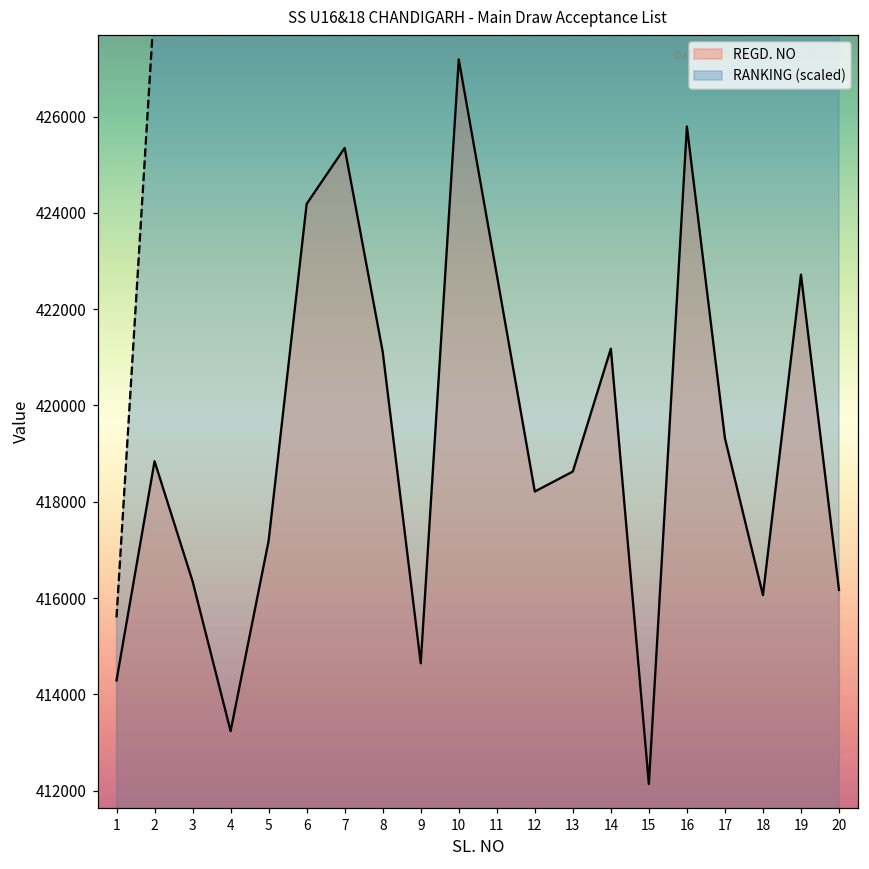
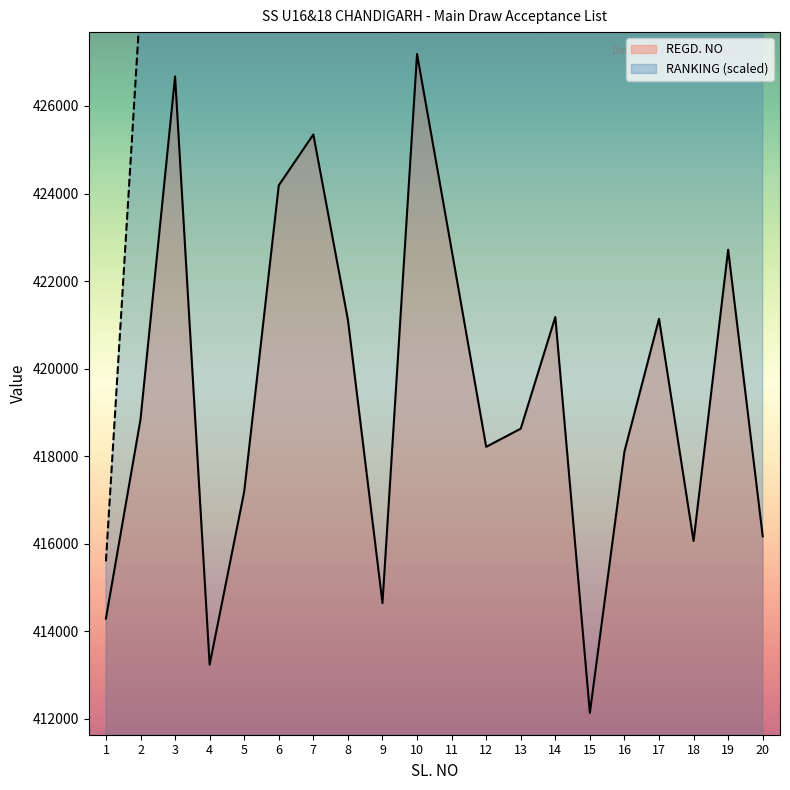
  {
    "REGD. NO": {
      "1": 414300,
      "2": 418800,
-     "3": 416300,
+     "3": 426700,
      "4": 413200,
      "5": 417200,
      "6": 424200,
      "7": 425300,
      "8": 421100,
      "9": 414600,
      "10": 427200,
      "11": 422700,
      "12": 418200,
      "13": 418600,
      "14": 421200,
      "15": 412100,
-     "16": 425800,
-     "17": 419300,
+     "16": 418100,
+     "17": 421100,
      "18": 416100,
      "19": 422700,
      "20": 416200
    },
    "RANKING (scaled)": {
      "1": 415600
    }
  }
